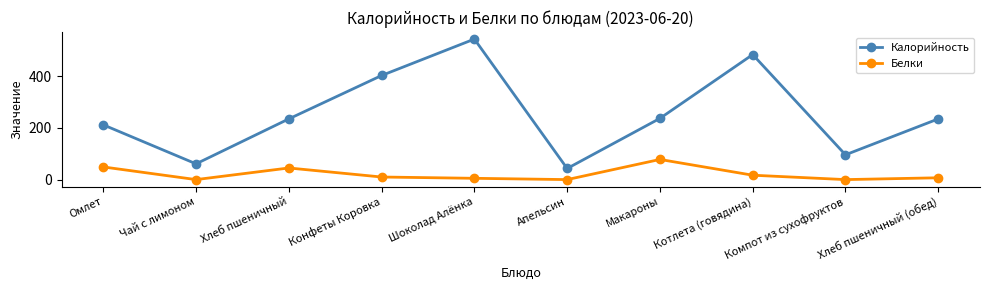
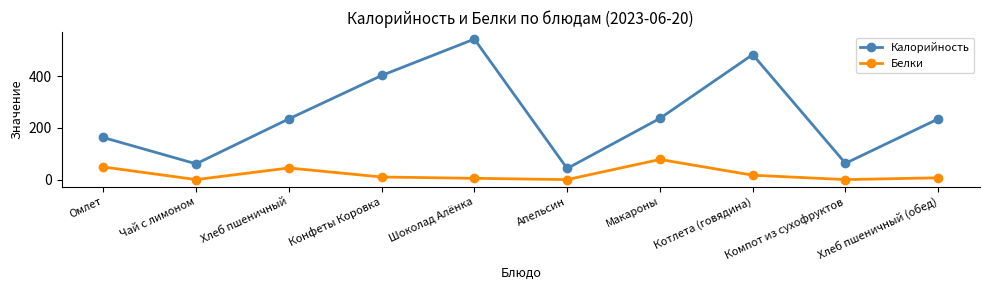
  {
    "Калорийность": {
-     "Омлет": 210,
+     "Омлет": 160,
      "Чай с лимоном": 60,
      "Хлеб пшеничный": 240,
      "Конфеты Коровка": 400,
      "Шоколад Алёнка": 540,
      "Апельсин": 40,
      "Макароны": 240,
      "Котлета (говядина)": 480,
-     "Компот из сухофруктов": 100,
+     "Компот из сухофруктов": 60,
      "Хлеб пшеничный (обед)": 240
    },
    "Белки": {
      "Омлет": 50,
      "Чай с лимоном": 0,
      "Хлеб пшеничный": 50,
      "Конфеты Коровка": 10,
      "Шоколад Алёнка": 10,
      "Апельсин": 0,
      "Макароны": 80,
      "Котлета (говядина)": 20,
      "Компот из сухофруктов": 0,
      "Хлеб пшеничный (обед)": 10
    }
  }
